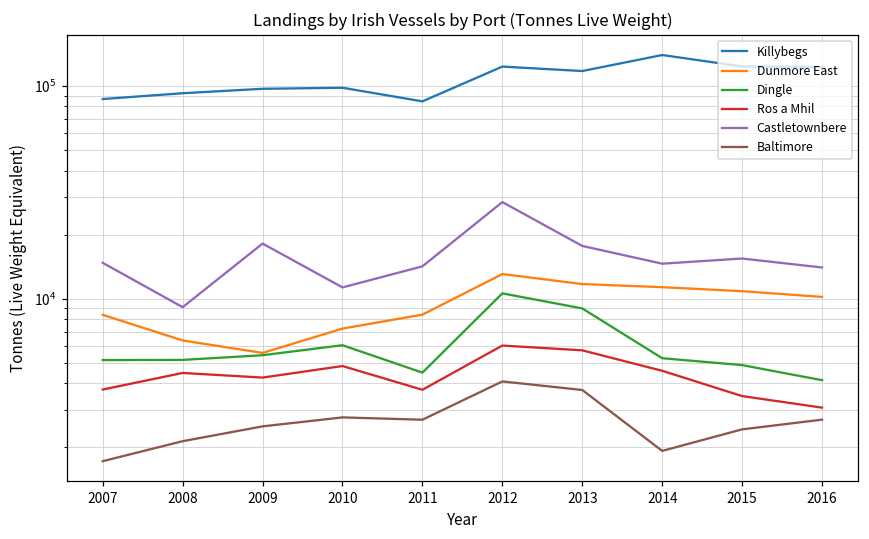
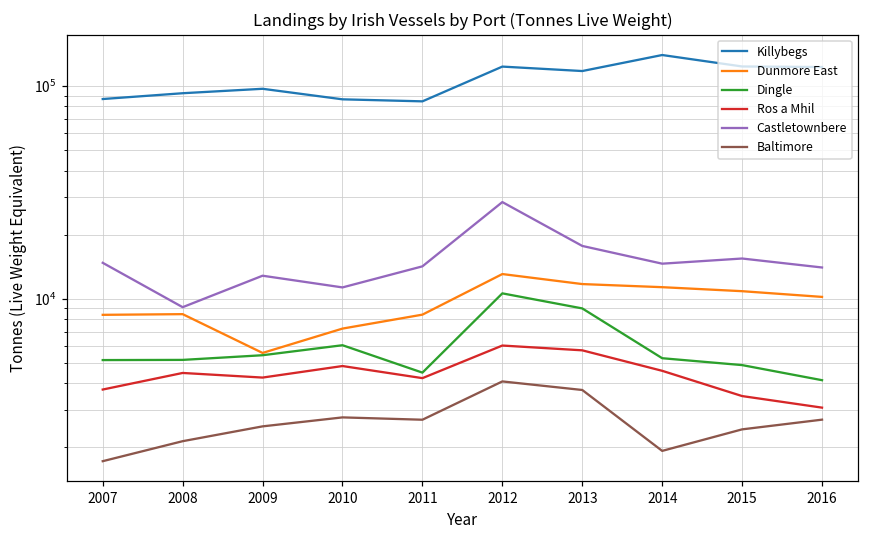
  {
    "Killybegs": {
      "2007": 90000,
      "2008": 90000,
      "2009": 100000,
-     "2010": 100000,
+     "2010": 90000,
      "2011": 80000,
      "2012": 120000,
      "2013": 120000,
      "2014": 140000
    },
    "Dunmore East": {
      "2007": 8400,
-     "2008": 6400,
+     "2008": 8000,
      "2010": 7200,
      "2011": 8000,
      "2012": 13000,
      "2013": 12000,
      "2014": 11000,
      "2015": 11000,
      "2016": 10000
    },
    "Dingle": {
      "2007": 5100,
      "2008": 5200,
      "2010": 6000,
      "2011": 4500,
      "2012": 11000,
      "2013": 9000,
      "2014": 5200,
      "2015": 4900,
      "2016": 4100
    },
    "Ros a Mhil": {
      "2007": 3700,
      "2008": 4500,
      "2009": 4300,
      "2010": 4800,
-     "2011": 3700,
+     "2011": 4200,
      "2012": 6000,
      "2013": 5700,
      "2014": 4600,
      "2015": 3500,
      "2016": 3100
    },
    "Castletownbere": {
      "2007": 15000,
      "2008": 9000,
-     "2009": 18000,
+     "2009": 13000,
      "2010": 11000,
      "2011": 14000,
      "2012": 28000,
      "2013": 18000,
      "2014": 15000,
      "2015": 15000,
      "2016": 14000
    },
    "Baltimore": {
      "2007": 1700,
      "2008": 2100,
      "2009": 2500,
      "2010": 2800,
      "2011": 2700,
      "2012": 4100,
      "2013": 3700,
      "2014": 1900,
      "2015": 2400,
      "2016": 2700
    }
  }
